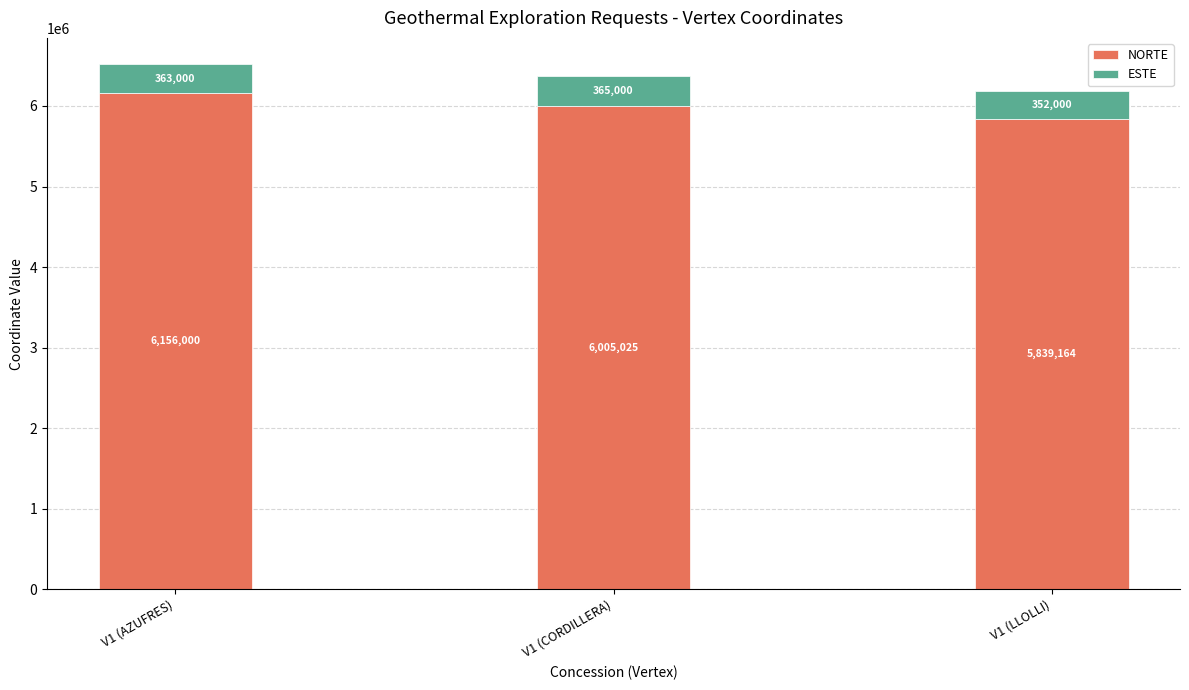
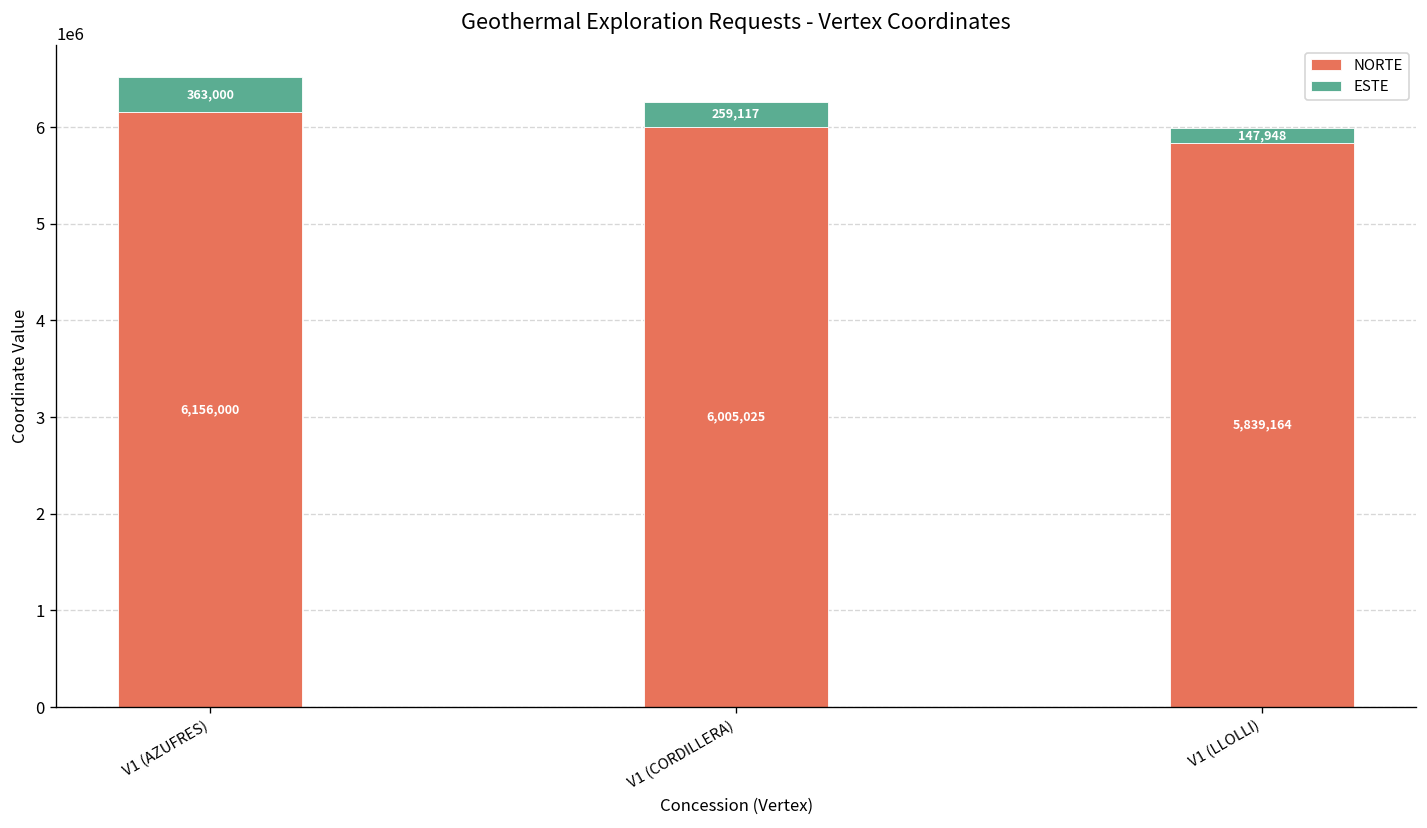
  {
    "NORTE": {
      "V1 (AZUFRES)": "6,156,000",
      "V1 (CORDILLERA)": "6,005,025",
      "V1 (LLOLLI)": "5,839,164"
    },
    "ESTE": {
      "V1 (AZUFRES)": "363,000",
-     "V1 (CORDILLERA)": "365,000",
-     "V1 (LLOLLI)": "352,000"
+     "V1 (CORDILLERA)": "259,117",
+     "V1 (LLOLLI)": "147,948"
    }
  }
